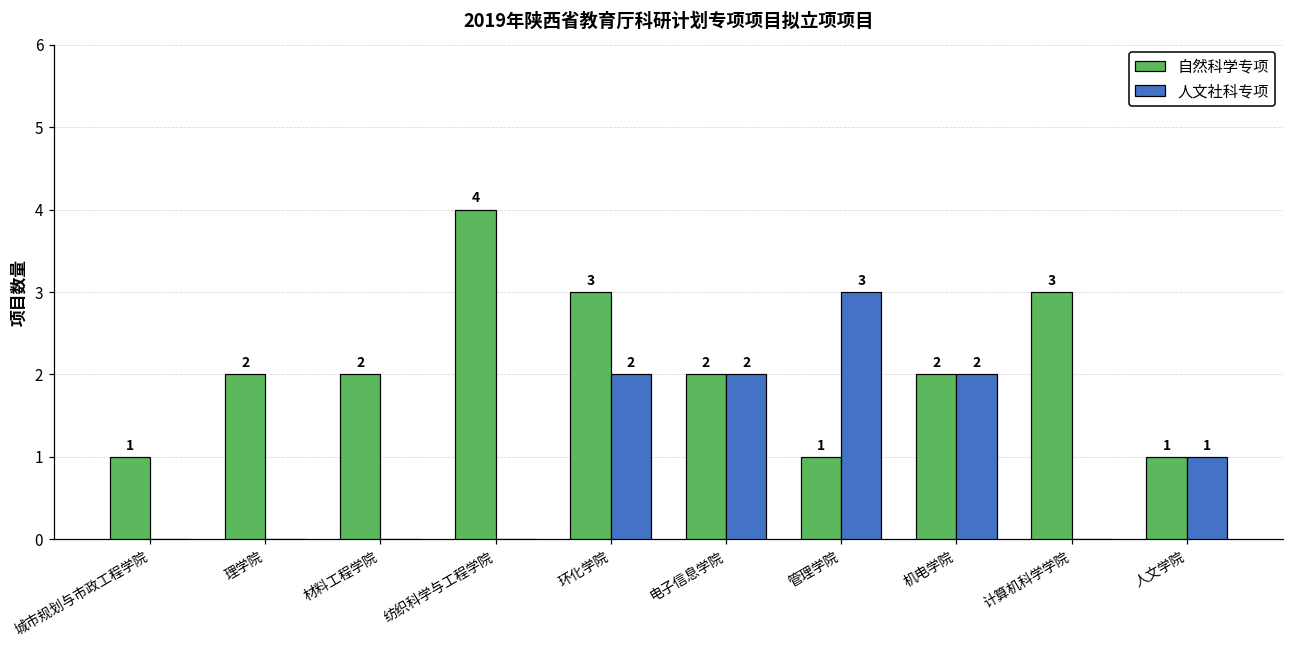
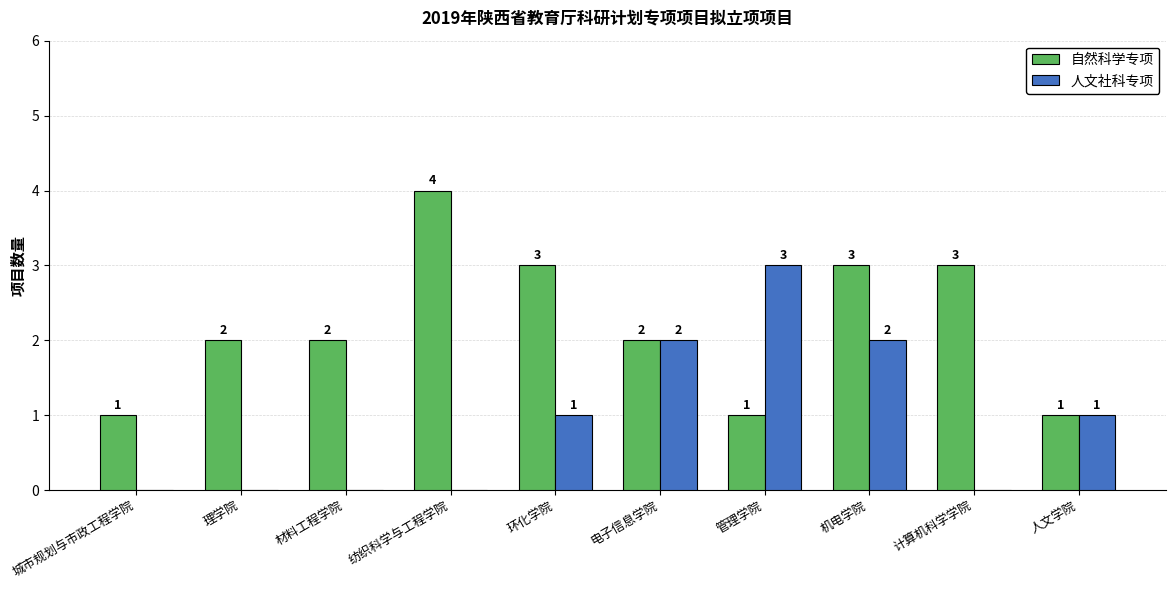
  {
    "自然科学专项": {
      "城市规划与市政工程学院": 1,
      "理学院": 2,
      "材料工程学院": 2,
      "纺织科学与工程学院": 4,
      "环化学院": 3,
      "电子信息学院": 2,
      "管理学院": 1,
-     "机电学院": 2,
+     "机电学院": 3,
      "计算机科学学院": 3,
      "人文学院": 1
    },
    "人文社科专项": {
-     "环化学院": 2,
+     "环化学院": 1,
      "电子信息学院": 2,
      "管理学院": 3,
      "机电学院": 2,
      "人文学院": 1
    }
  }
